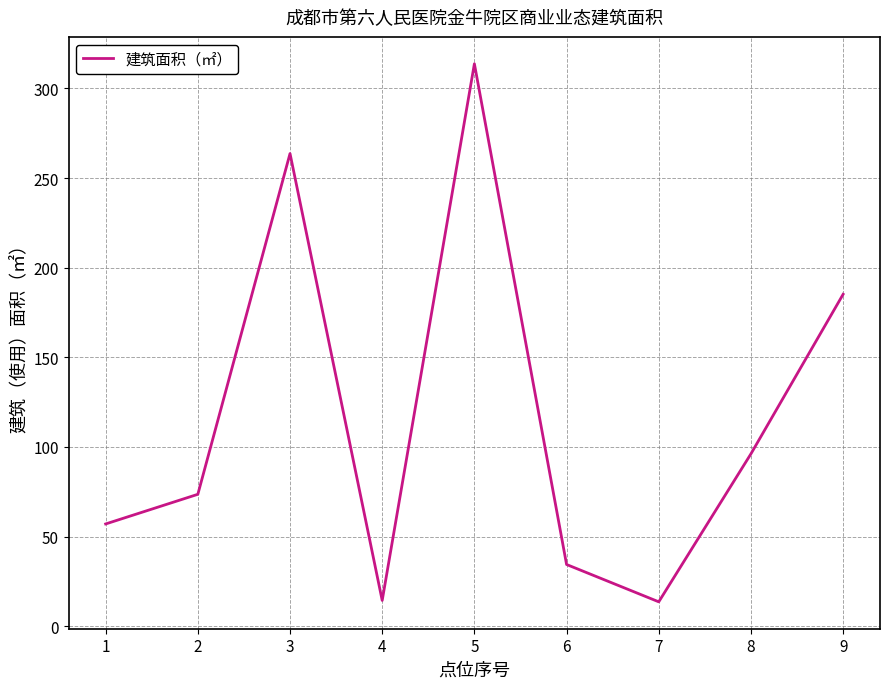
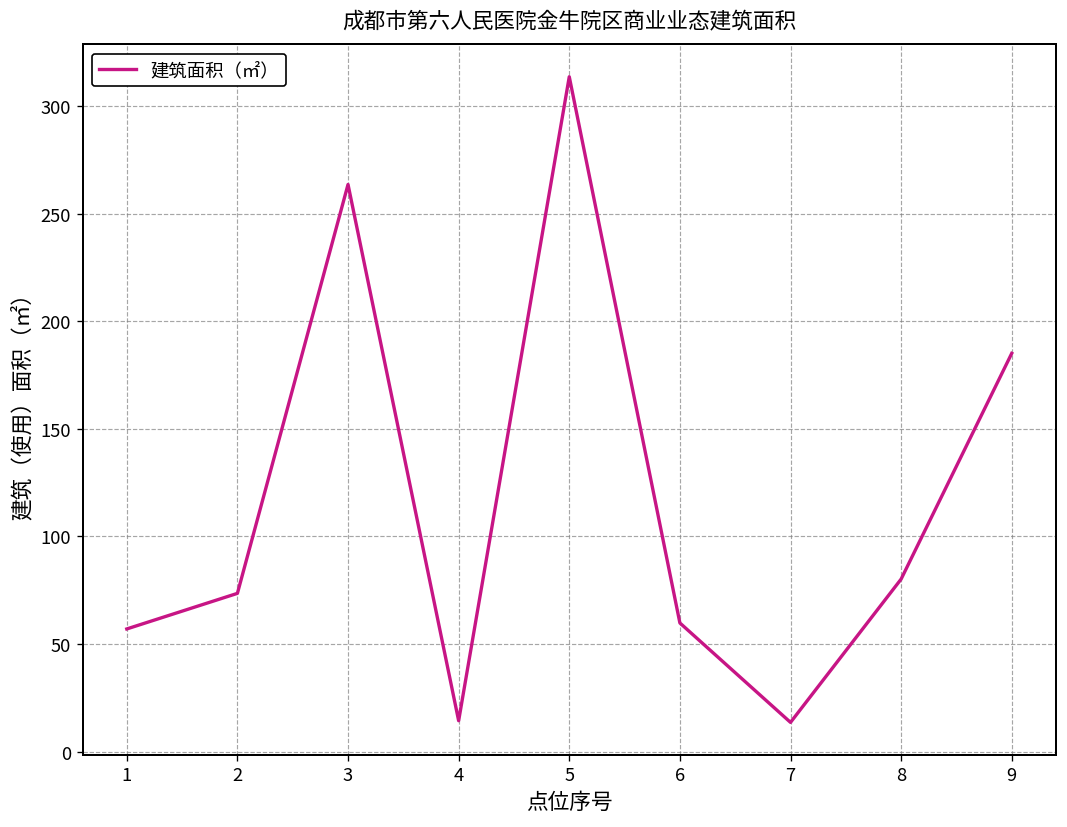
  {
    "1": 57,
    "2": 74,
    "3": 264,
    "4": 14,
    "5": 314,
-   "6": 34,
+   "6": 60,
    "7": 14,
-   "8": 96,
+   "8": 80,
    "9": 185
  }
